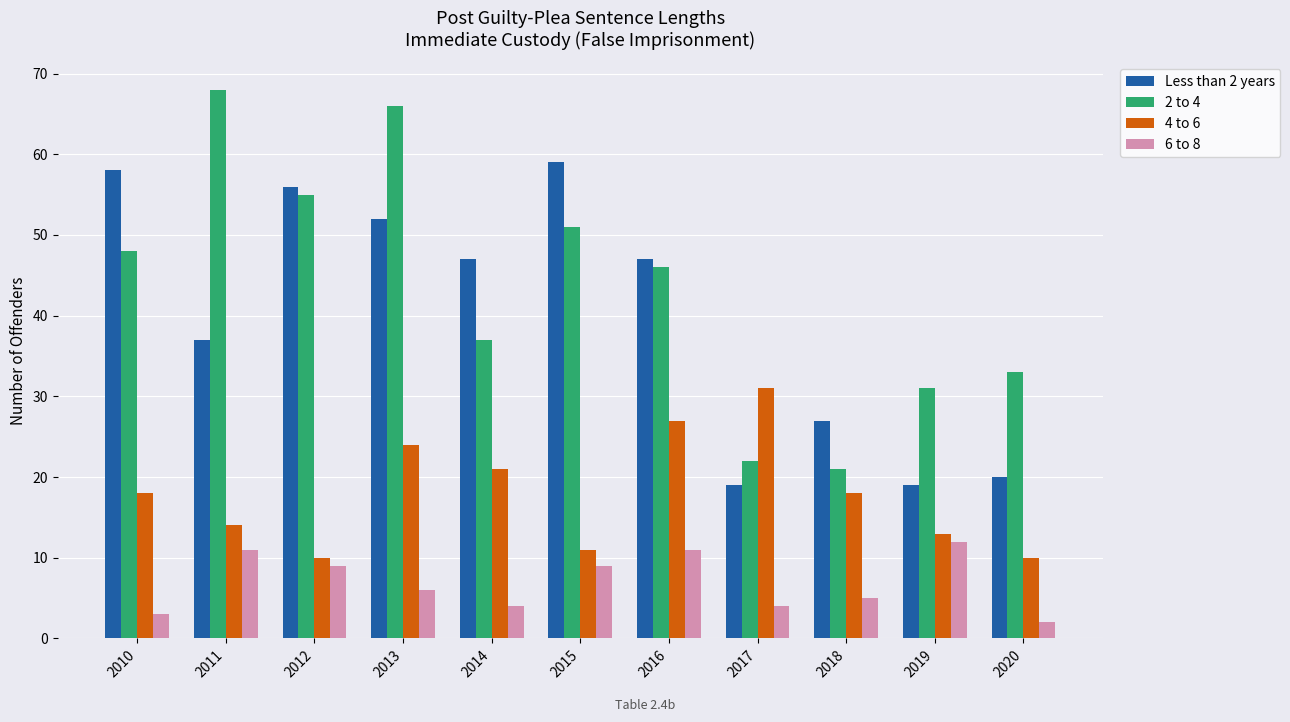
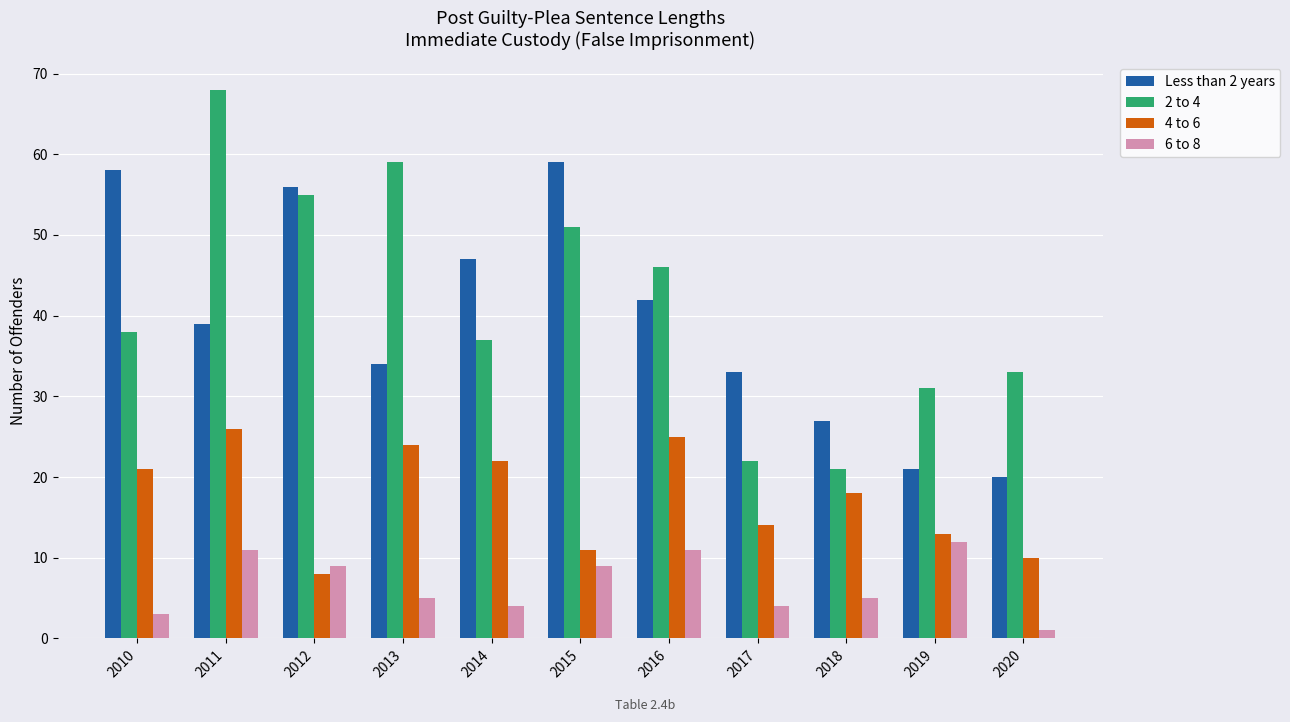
  {
    "Less than 2 years": {
      "2010": 58,
-     "2011": 37,
+     "2011": 39,
      "2012": 56,
-     "2013": 52,
+     "2013": 34,
      "2014": 47,
      "2015": 59,
-     "2016": 47,
-     "2017": 19,
+     "2016": 42,
+     "2017": 33,
      "2018": 27,
-     "2019": 19,
+     "2019": 21,
      "2020": 20
    },
    "2 to 4": {
-     "2010": 48,
+     "2010": 38,
      "2011": 68,
      "2012": 55,
-     "2013": 66,
+     "2013": 59,
      "2014": 37,
      "2015": 51,
      "2016": 46,
      "2017": 22,
      "2018": 21,
      "2019": 31,
      "2020": 33
    },
    "4 to 6": {
-     "2010": 18,
-     "2011": 14,
-     "2012": 10,
+     "2010": 21,
+     "2011": 26,
+     "2012": 8,
      "2013": 24,
-     "2014": 21,
+     "2014": 22,
      "2015": 11,
-     "2016": 27,
-     "2017": 31,
+     "2016": 25,
+     "2017": 14,
      "2018": 18,
      "2019": 13,
      "2020": 10
    },
    "6 to 8": {
      "2010": 3,
      "2011": 11,
      "2012": 9,
-     "2013": 6,
+     "2013": 5,
      "2014": 4,
      "2015": 9,
      "2016": 11,
      "2017": 4,
      "2018": 5,
      "2019": 12,
-     "2020": 2
+     "2020": 1
    }
  }
